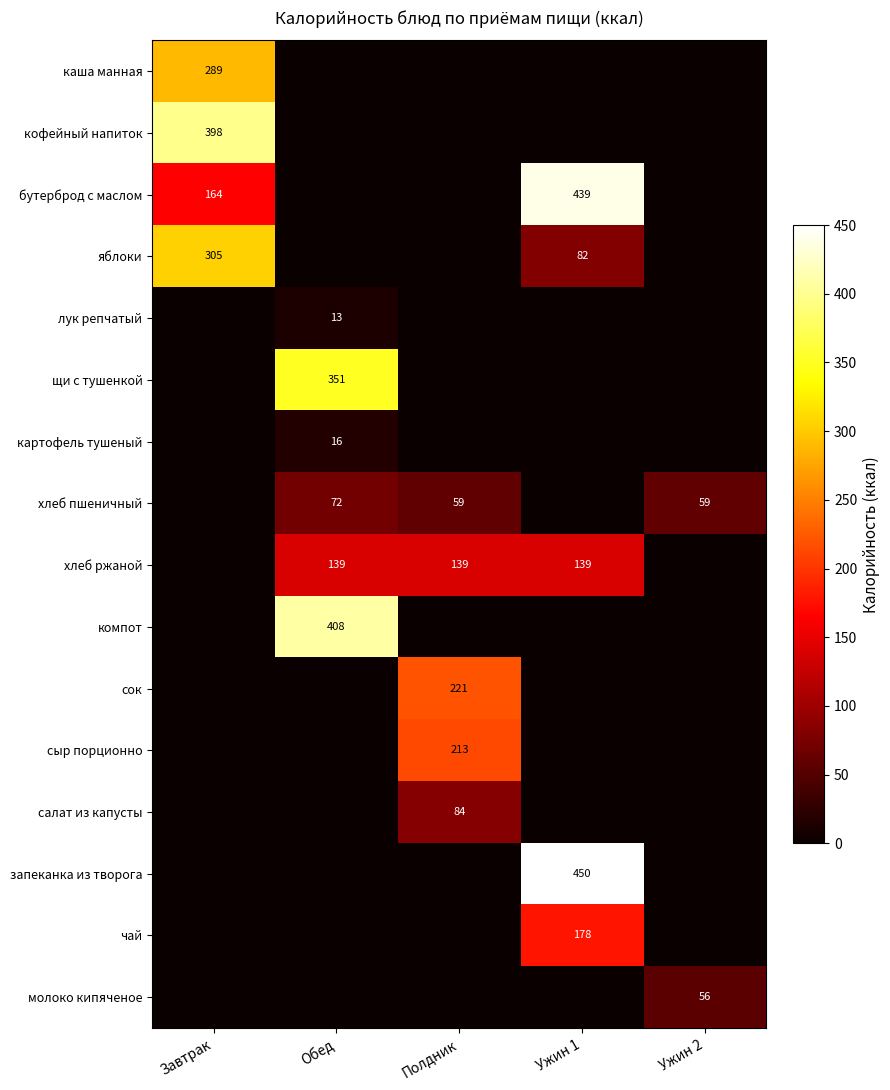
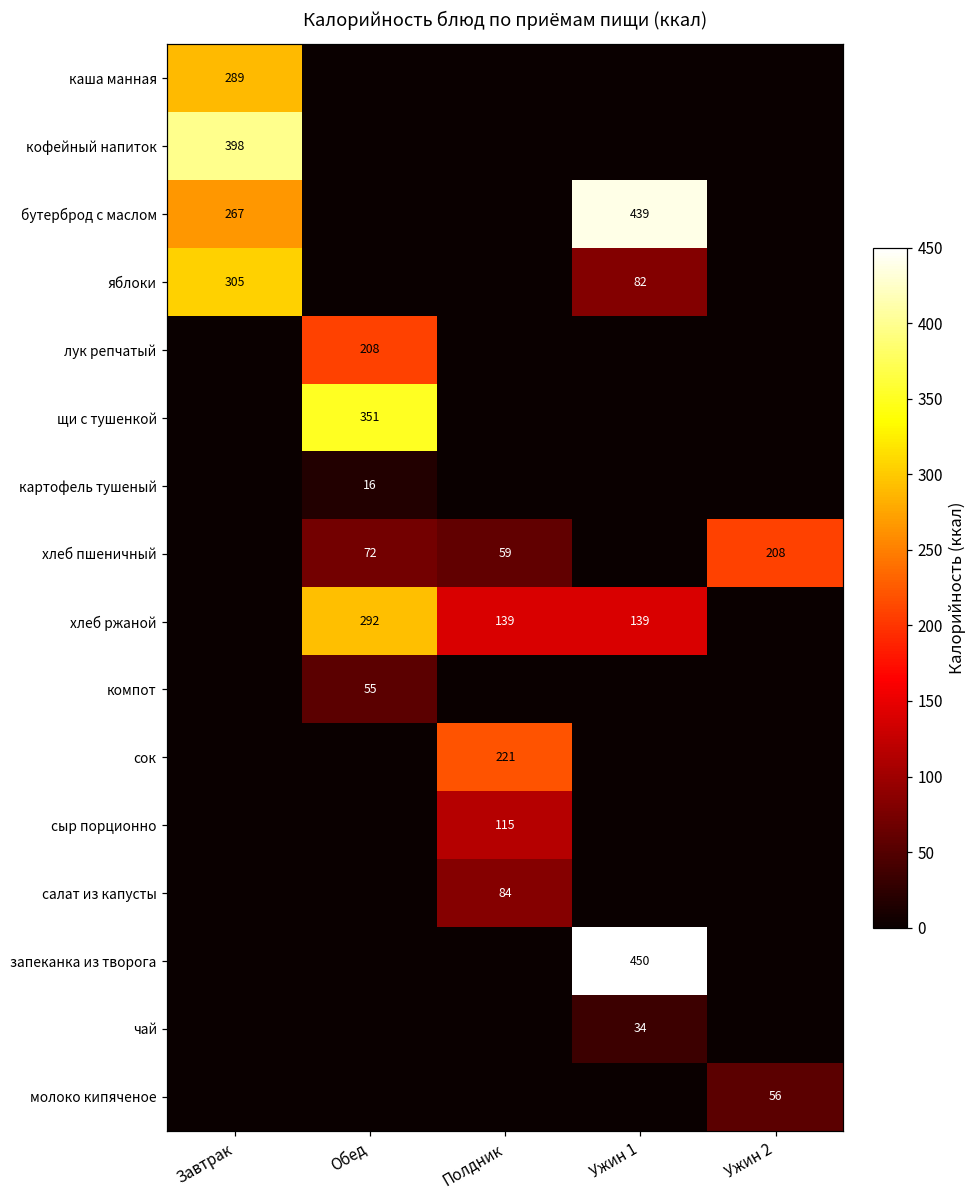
  {
    "каша манная": {
      "Завтрак": 289
    },
    "кофейный напиток": {
      "Завтрак": 398
    },
    "бутерброд с маслом": {
-     "Завтрак": 164,
+     "Завтрак": 267,
      "Ужин 1": 439
    },
    "яблоки": {
      "Завтрак": 305,
      "Ужин 1": 82
    },
    "лук репчатый": {
-     "Обед": 13
+     "Обед": 208
    },
    "щи с тушенкой": {
      "Обед": 351
    },
    "картофель тушеный": {
      "Обед": 16
    },
    "хлеб пшеничный": {
      "Обед": 72,
      "Полдник": 59,
-     "Ужин 2": 59
+     "Ужин 2": 208
    },
    "хлеб ржаной": {
-     "Обед": 139,
+     "Обед": 292,
      "Полдник": 139,
      "Ужин 1": 139
    },
    "компот": {
-     "Обед": 408
+     "Обед": 55
    },
    "сок": {
      "Полдник": 221
    },
    "сыр порционно": {
-     "Полдник": 213
+     "Полдник": 115
    },
    "салат из капусты": {
      "Полдник": 84
    },
    "запеканка из творога": {
      "Ужин 1": 450
    },
    "чай": {
-     "Ужин 1": 178
+     "Ужин 1": 34
    },
    "молоко кипяченое": {
      "Ужин 2": 56
    }
  }
